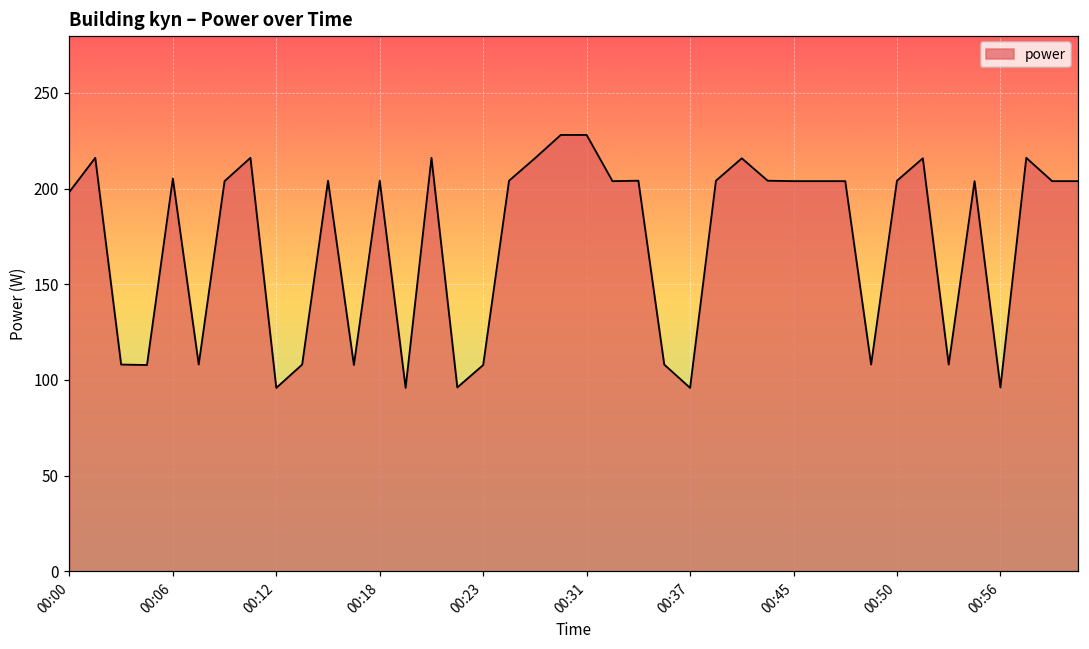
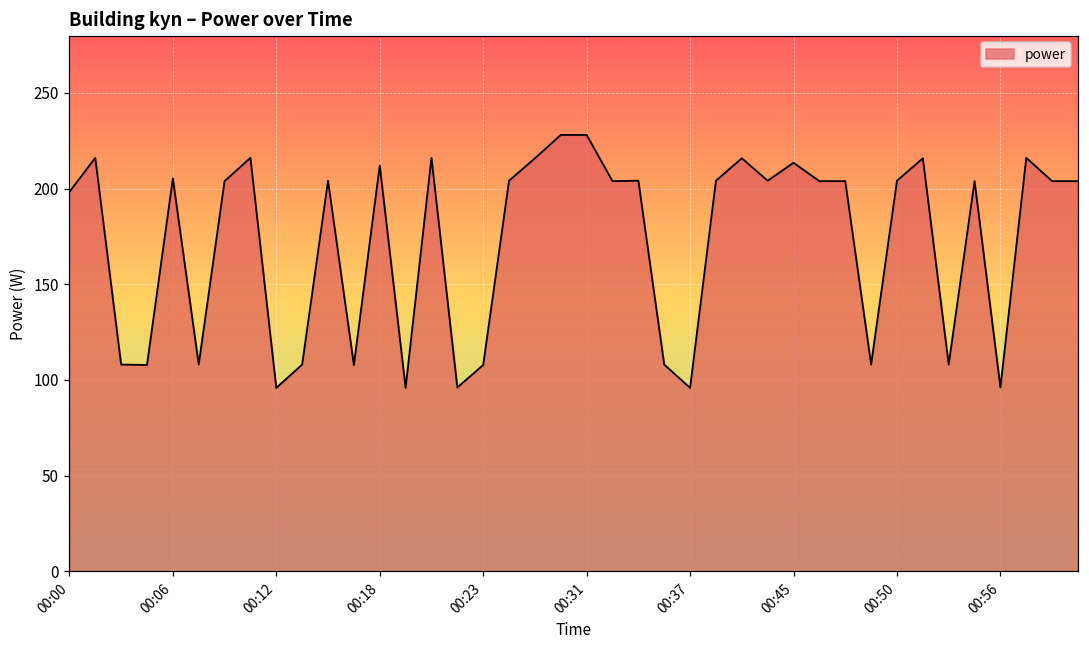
  {
    "00:00": 198,
    "00:06": 205,
    "00:12": 96,
-   "00:18": 204,
+   "00:18": 212,
    "00:23": 108,
    "00:31": 228,
    "00:37": 96,
-   "00:45": 204,
+   "00:45": 214,
    "00:50": 204,
    "00:56": 96
  }
